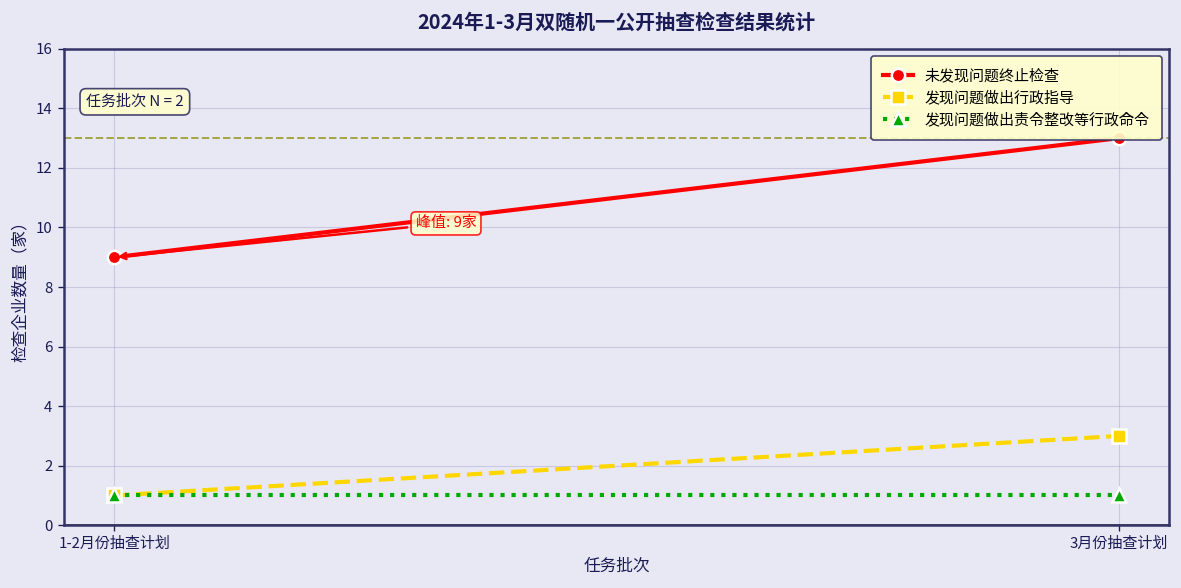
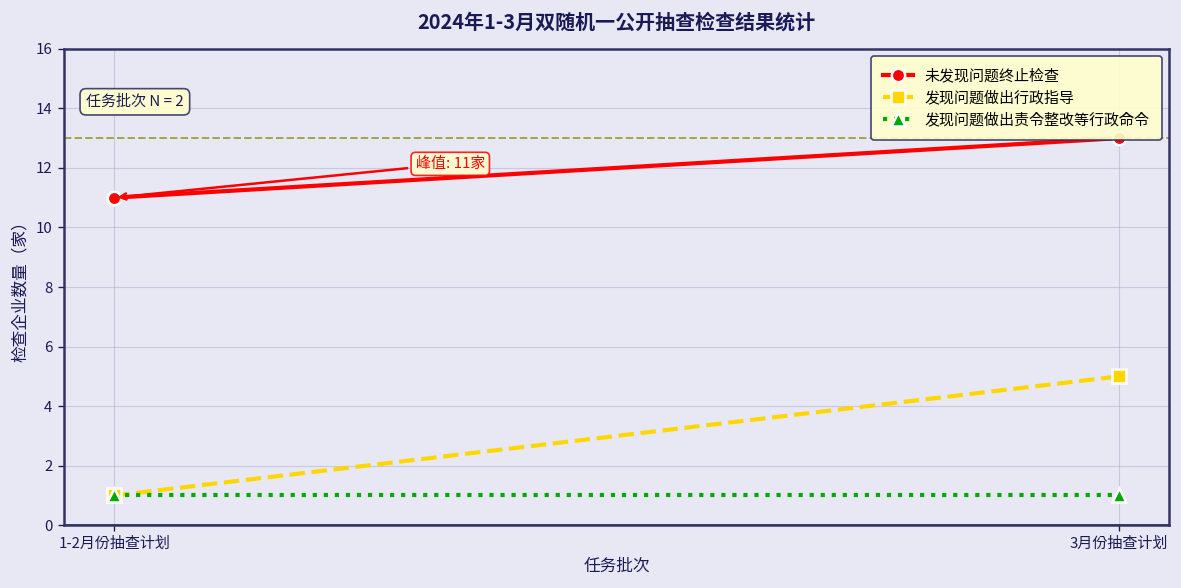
  {
    "未发现问题终止检查": {
-     "1-2月份抽查计划": "9家"
+     "1-2月份抽查计划": "11家"
    },
    "发现问题做出行政指导": {
-     "3月份抽查计划": "3"
+     "3月份抽查计划": "5"
    },
    "发现问题做出责令整改等行政命令": {
      "3月份抽查计划": "1"
    }
  }
